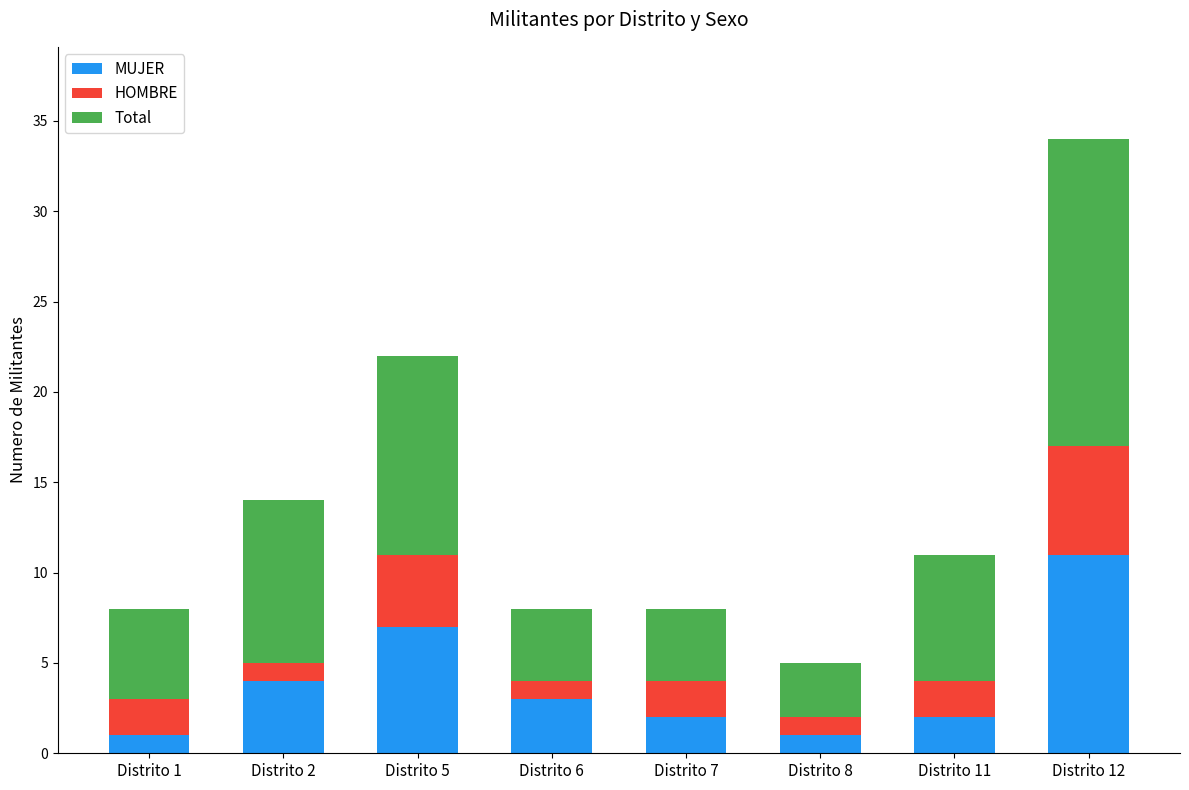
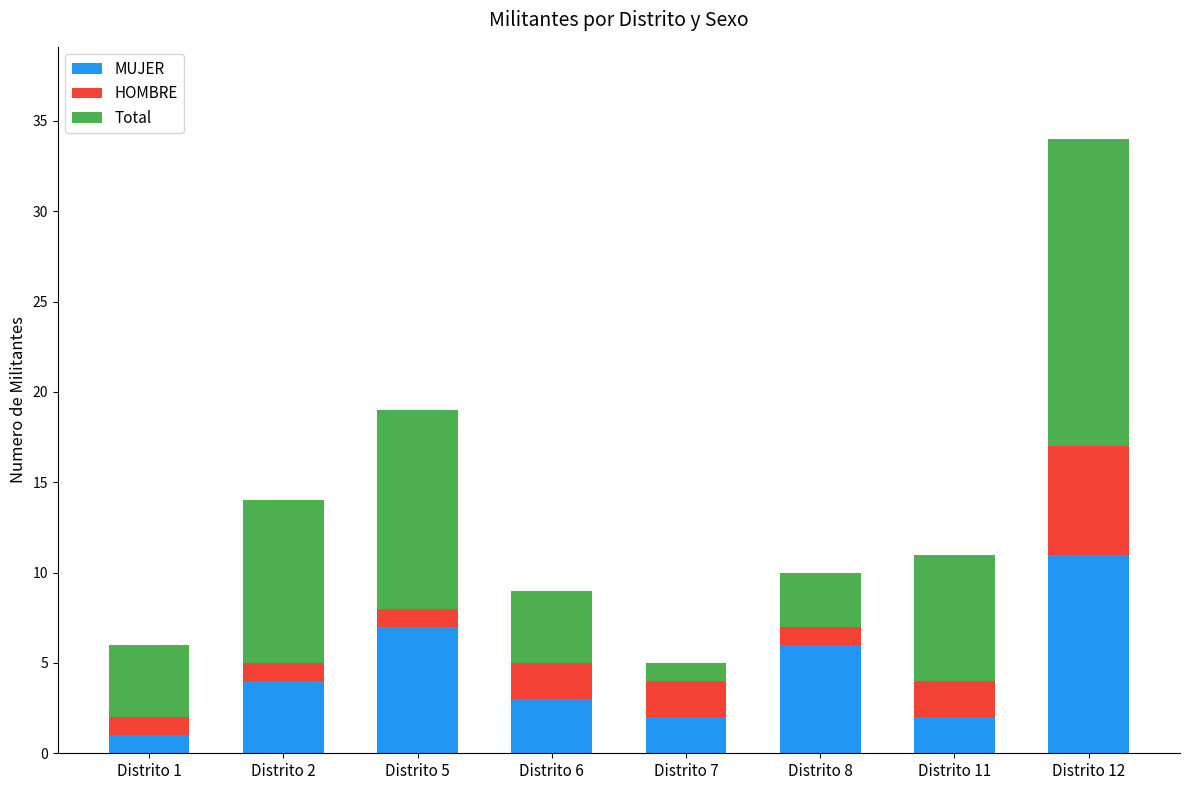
  {
    "MUJER": {
      "Distrito 1": 1,
      "Distrito 2": 4,
      "Distrito 5": 7,
      "Distrito 6": 3,
      "Distrito 7": 2,
-     "Distrito 8": 1,
+     "Distrito 8": 6,
      "Distrito 11": 2,
      "Distrito 12": 11
    },
    "HOMBRE": {
-     "Distrito 1": 2,
+     "Distrito 1": 1,
      "Distrito 2": 1,
-     "Distrito 5": 4,
-     "Distrito 6": 1,
+     "Distrito 5": 1,
+     "Distrito 6": 2,
      "Distrito 7": 2,
      "Distrito 8": 1,
      "Distrito 11": 2,
      "Distrito 12": 6
    },
    "Total": {
-     "Distrito 1": 5,
+     "Distrito 1": 4,
      "Distrito 2": 9,
      "Distrito 5": 11,
      "Distrito 6": 4,
-     "Distrito 7": 4,
+     "Distrito 7": 1,
      "Distrito 8": 3,
      "Distrito 11": 7,
      "Distrito 12": 17
    }
  }
